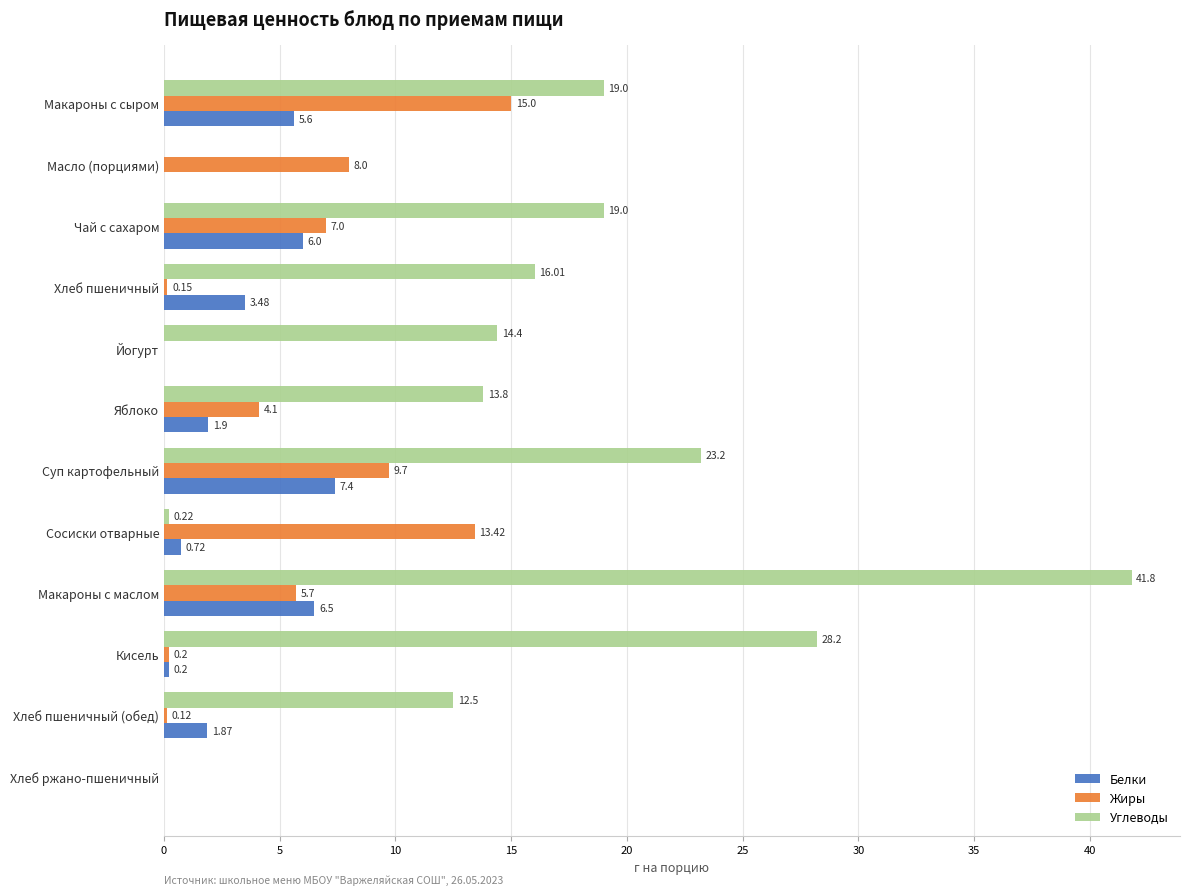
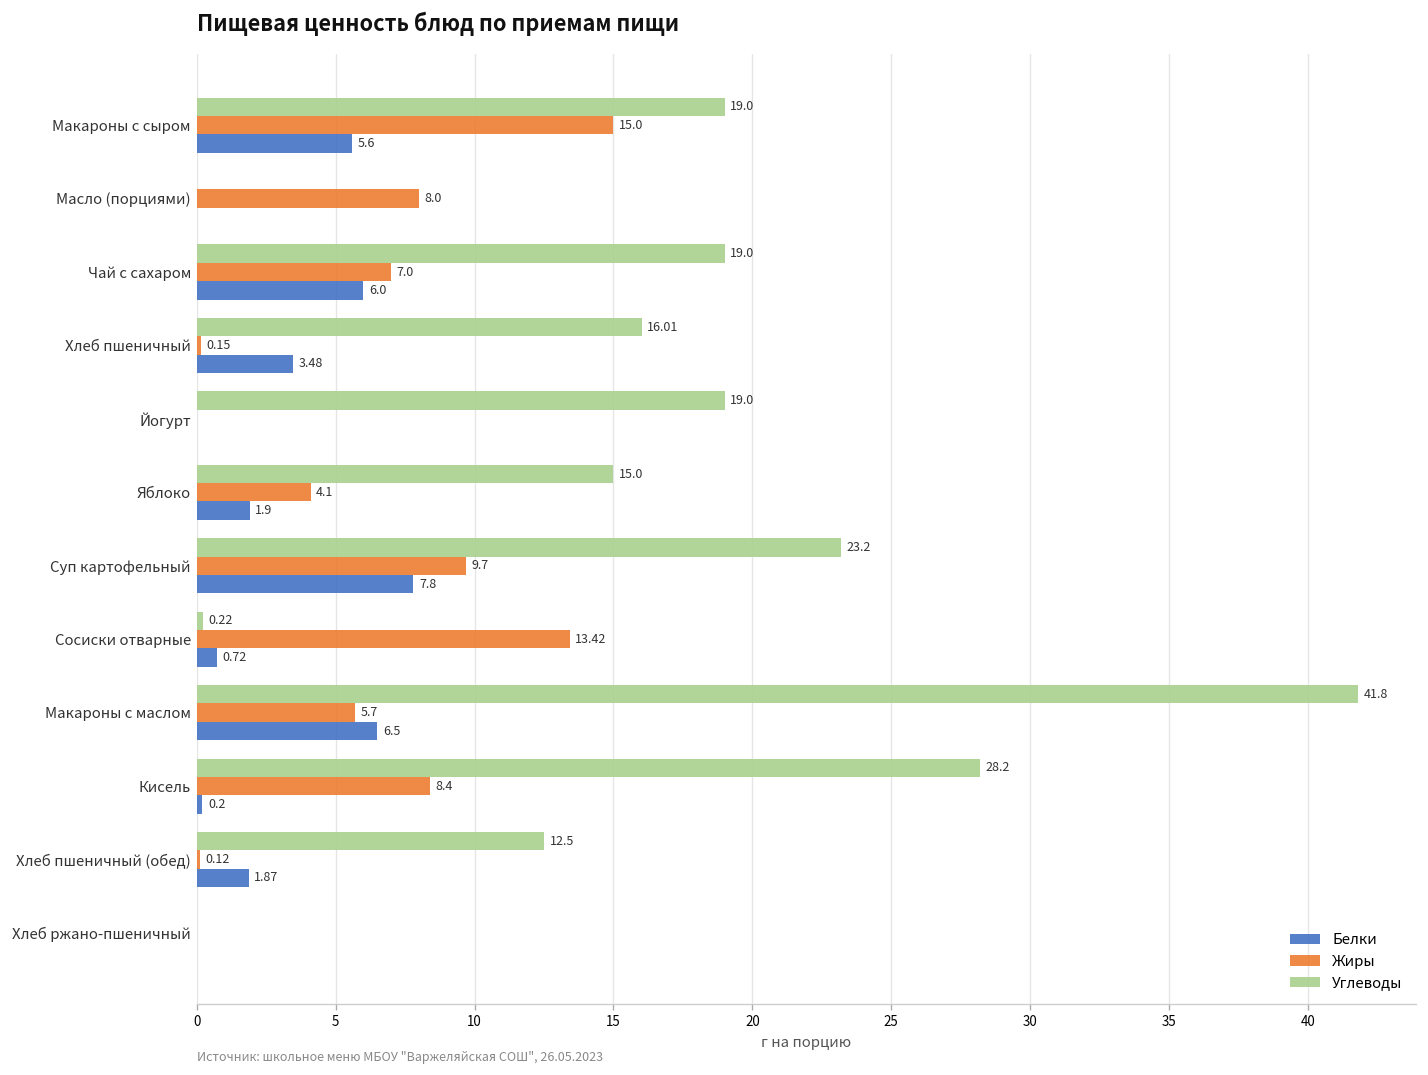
  {
    "Белки": {
      "Макароны с сыром": 5.6,
      "Чай с сахаром": 6.0,
      "Хлеб пшеничный": 3.48,
      "Яблоко": 1.9,
-     "Суп картофельный": 7.4,
+     "Суп картофельный": 7.8,
      "Сосиски отварные": 0.72,
      "Макароны с маслом": 6.5,
      "Кисель": 0.2,
      "Хлеб пшеничный (обед)": 1.87
    },
    "Жиры": {
      "Макароны с сыром": 15.0,
      "Масло (порциями)": 8.0,
      "Чай с сахаром": 7.0,
      "Хлеб пшеничный": 0.15,
      "Яблоко": 4.1,
      "Суп картофельный": 9.7,
      "Сосиски отварные": 13.42,
      "Макароны с маслом": 5.7,
-     "Кисель": 0.2,
+     "Кисель": 8.4,
      "Хлеб пшеничный (обед)": 0.12
    },
    "Углеводы": {
      "Макароны с сыром": 19.0,
      "Чай с сахаром": 19.0,
      "Хлеб пшеничный": 16.01,
-     "Йогурт": 14.4,
-     "Яблоко": 13.8,
+     "Йогурт": 19.0,
+     "Яблоко": 15.0,
      "Суп картофельный": 23.2,
      "Сосиски отварные": 0.22,
      "Макароны с маслом": 41.8,
      "Кисель": 28.2,
      "Хлеб пшеничный (обед)": 12.5
    }
  }
